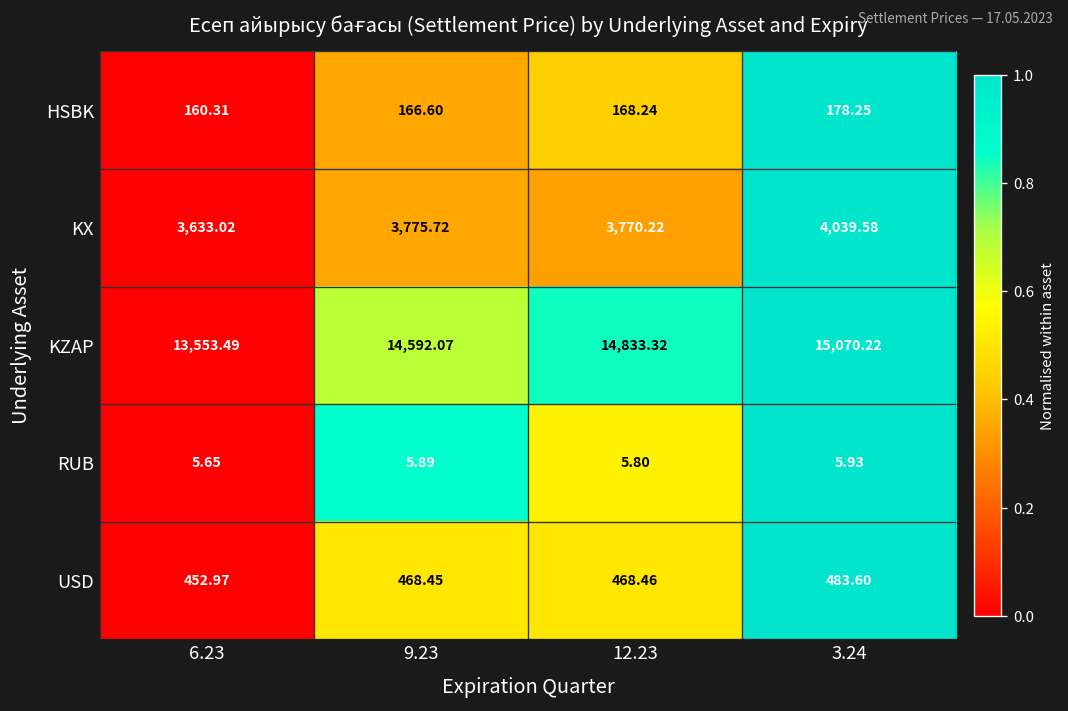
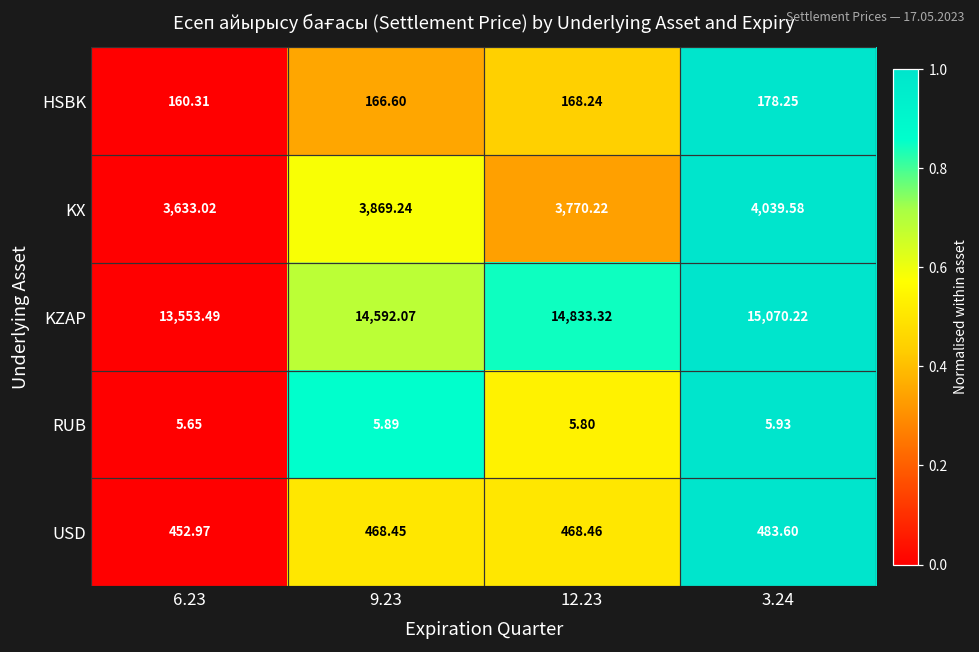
  {
    "HSBK": {
      "6.23": "160.31",
      "9.23": "166.60",
      "12.23": "168.24",
      "3.24": "178.25"
    },
    "KX": {
      "6.23": "3,633.02",
-     "9.23": "3,775.72",
+     "9.23": "3,869.24",
      "12.23": "3,770.22",
      "3.24": "4,039.58"
    },
    "KZAP": {
      "6.23": "13,553.49",
      "9.23": "14,592.07",
      "12.23": "14,833.32",
      "3.24": "15,070.22"
    },
    "RUB": {
      "6.23": "5.65",
      "9.23": "5.89",
      "12.23": "5.80",
      "3.24": "5.93"
    },
    "USD": {
      "6.23": "452.97",
      "9.23": "468.45",
      "12.23": "468.46",
      "3.24": "483.60"
    }
  }
